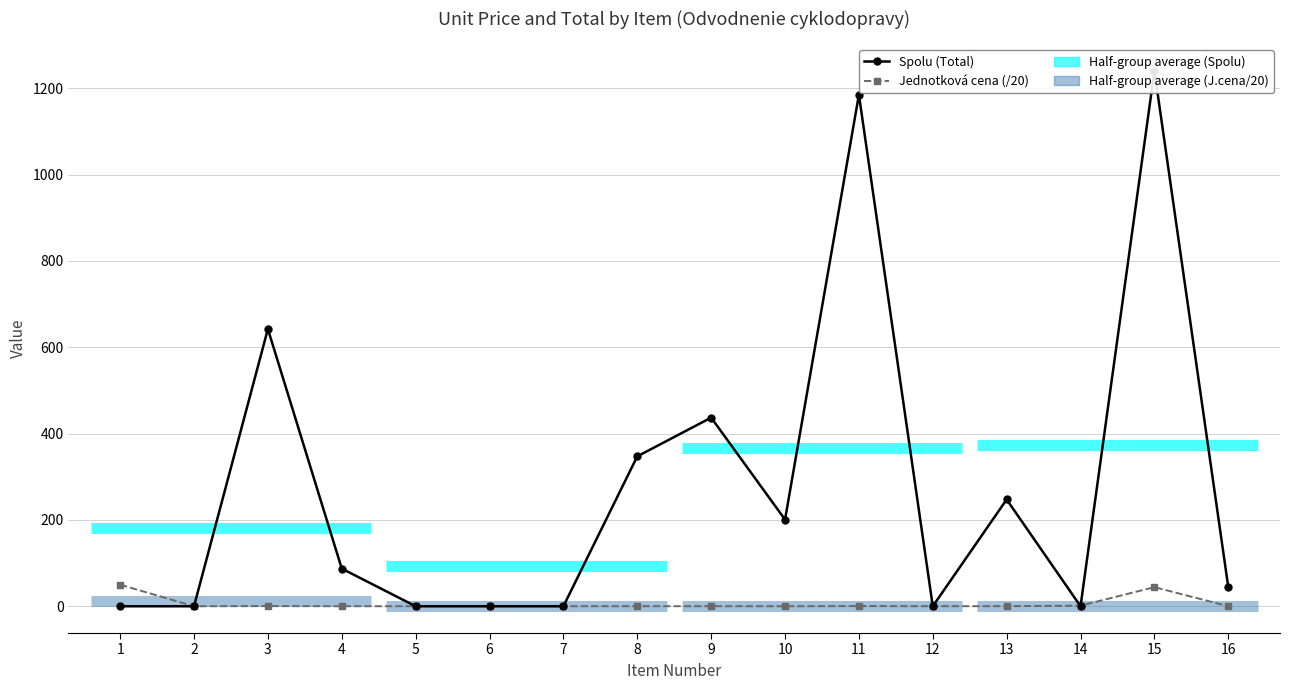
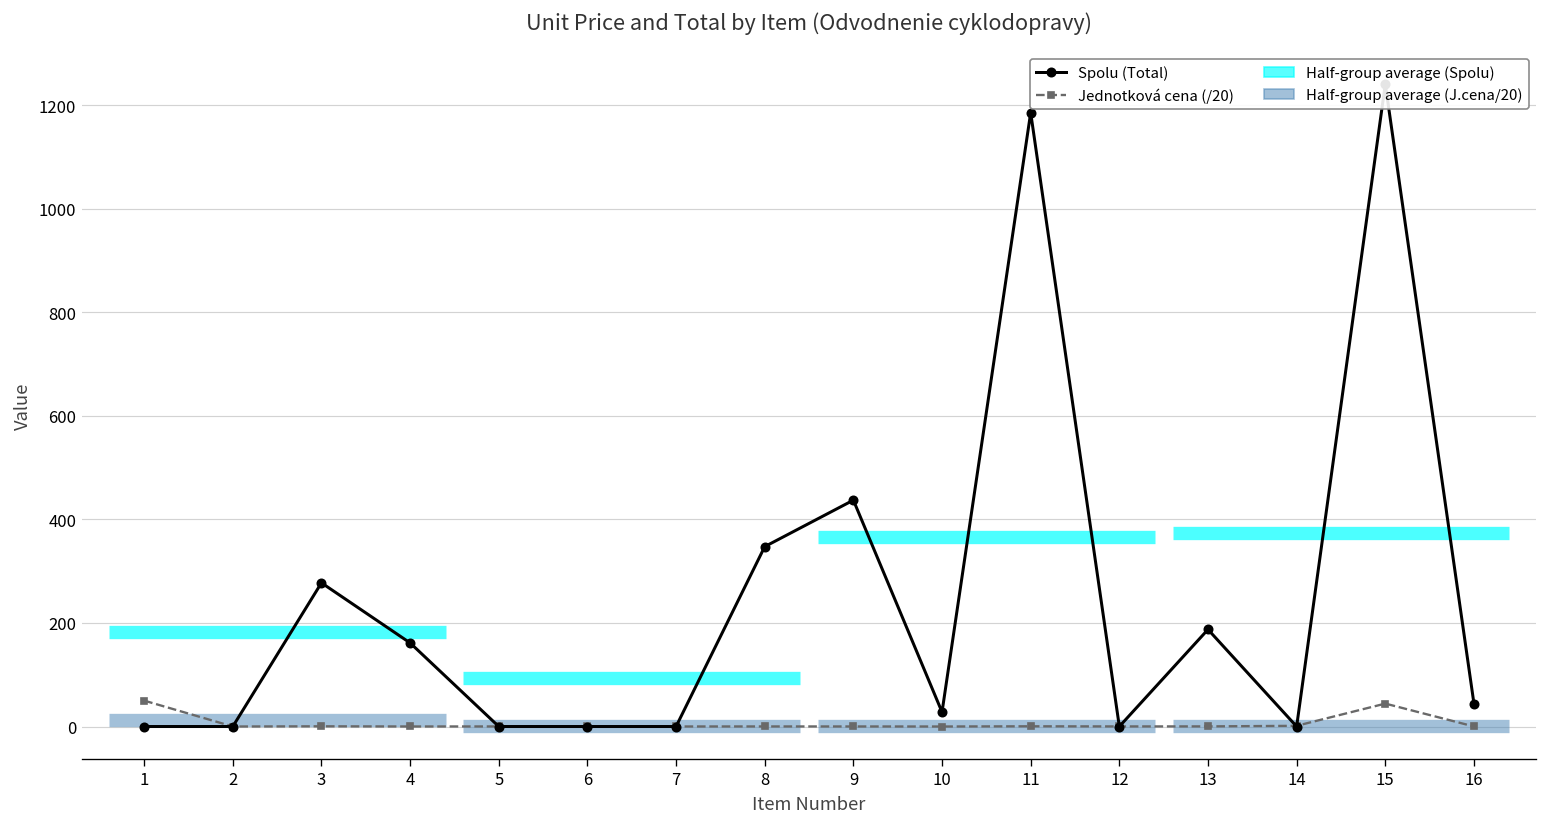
  {
    "Spolu (Total)": {
      "1": 0,
-     "3": 640,
-     "4": 90,
+     "3": 280,
+     "4": 160,
      "8": 350,
      "9": 440,
-     "10": 200,
+     "10": 30,
      "11": 1190,
-     "13": 250,
+     "13": 190,
      "16": 40
    },
    "Jednotková cena (/20)": {
      "1": 50,
      "3": 0,
      "4": 0,
      "8": 0,
      "9": 0,
      "10": 0,
      "11": 0,
      "13": 0,
      "15": 40,
      "16": 0
    }
  }
